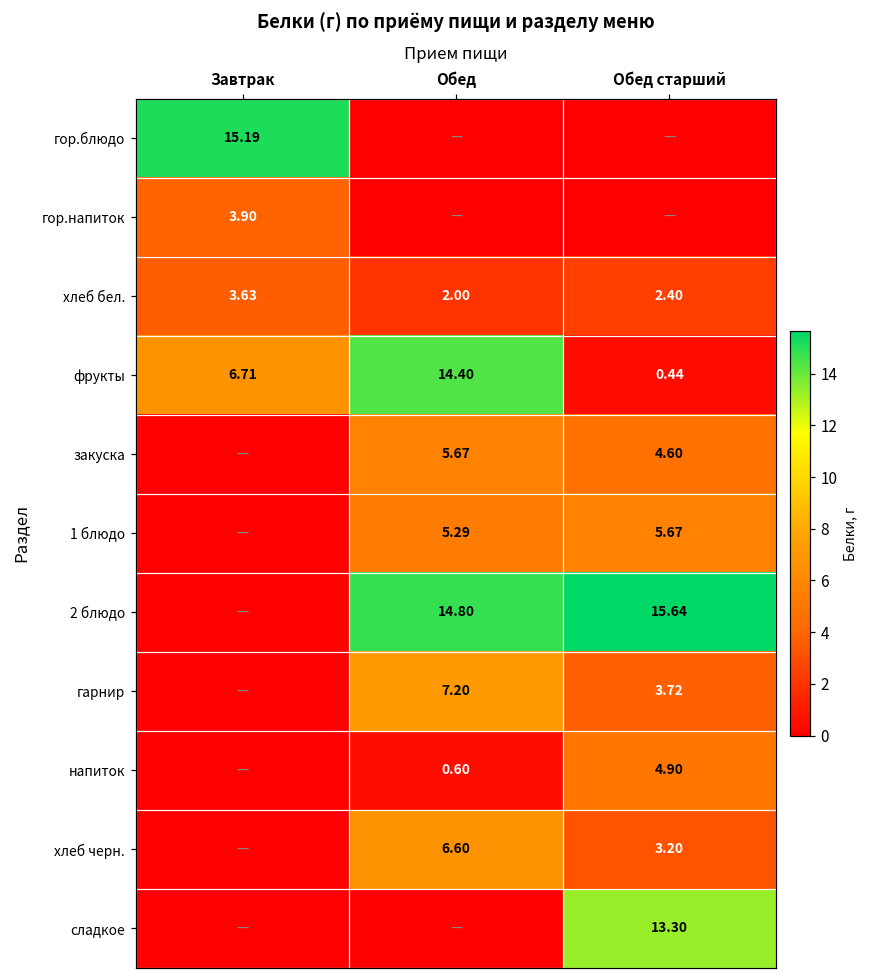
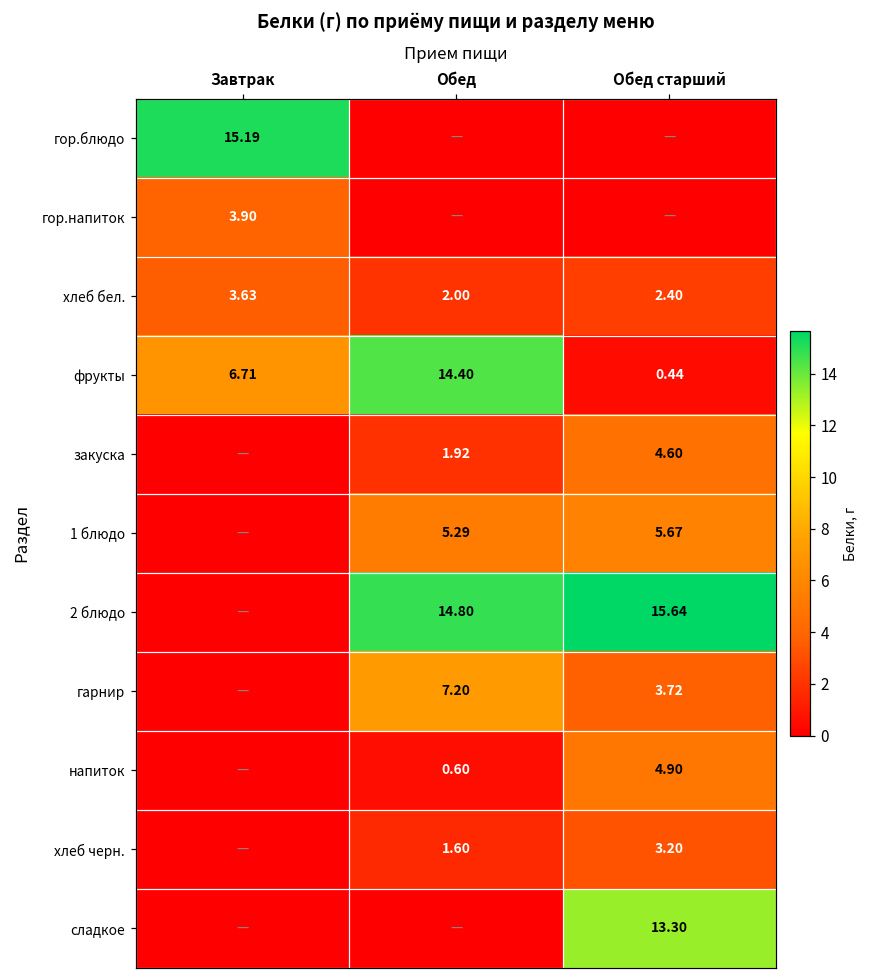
  {
    "гор.блюдо": {
      "Завтрак": 15.19
    },
    "гор.напиток": {
      "Завтрак": 3.90
    },
    "хлеб бел.": {
      "Завтрак": 3.63,
      "Обед": 2.00,
      "Обед старший": 2.40
    },
    "фрукты": {
      "Завтрак": 6.71,
      "Обед": 14.40,
      "Обед старший": 0.44
    },
    "закуска": {
-     "Обед": 5.67,
+     "Обед": 1.92,
      "Обед старший": 4.60
    },
    "1 блюдо": {
      "Обед": 5.29,
      "Обед старший": 5.67
    },
    "2 блюдо": {
      "Обед": 14.80,
      "Обед старший": 15.64
    },
    "гарнир": {
      "Обед": 7.20,
      "Обед старший": 3.72
    },
    "напиток": {
      "Обед": 0.60,
      "Обед старший": 4.90
    },
    "хлеб черн.": {
-     "Обед": 6.60,
+     "Обед": 1.60,
      "Обед старший": 3.20
    },
    "сладкое": {
      "Обед старший": 13.30
    }
  }
